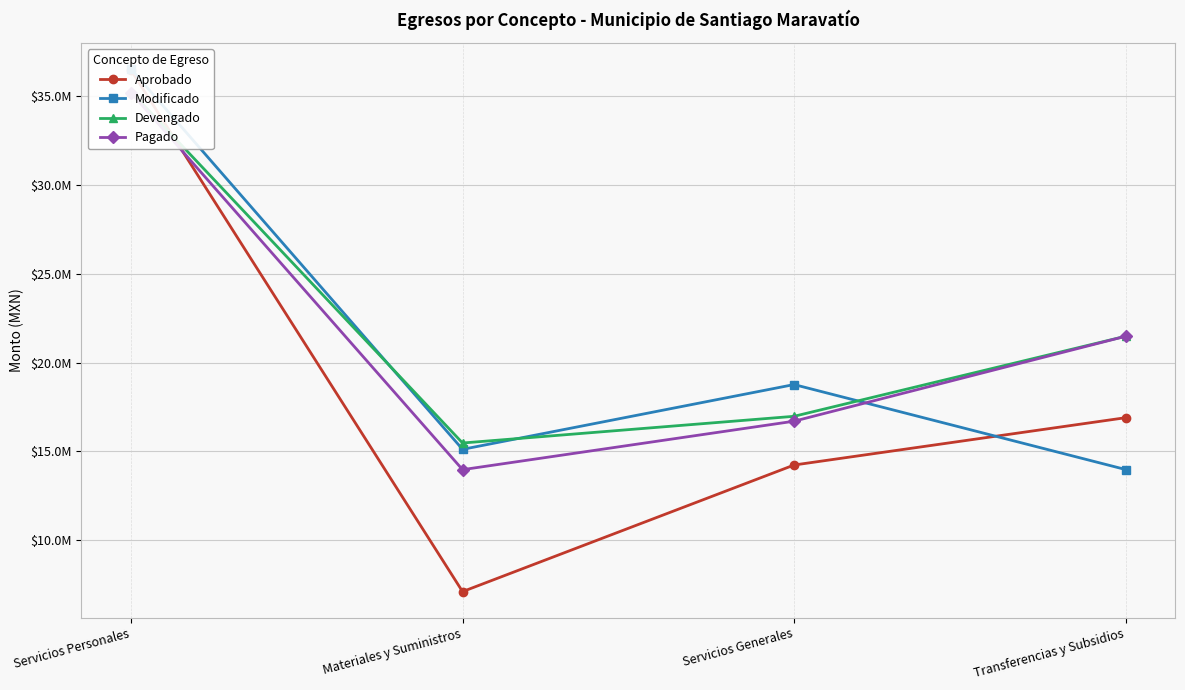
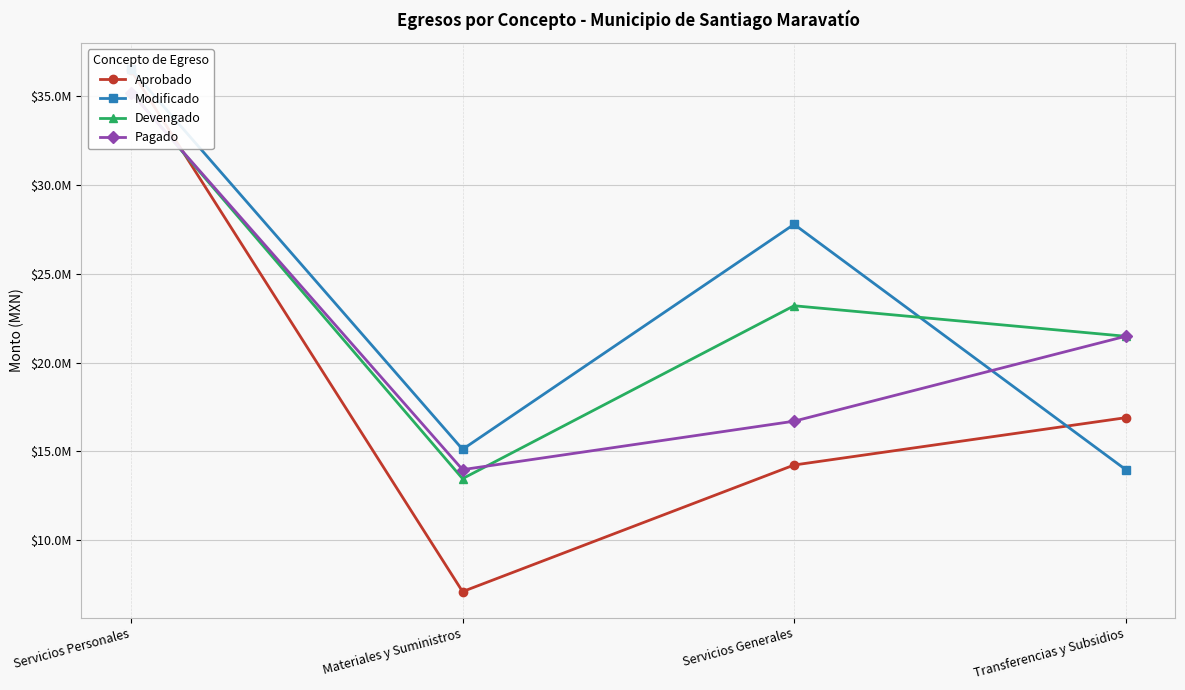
  {
    "Aprobado": {
      "Materiales y Suministros": "$7100000",
      "Servicios Generales": "$14200000",
      "Transferencias y Subsidios": "$16900000"
    },
    "Modificado": {
      "Materiales y Suministros": "$15100000",
-     "Servicios Generales": "$18800000",
+     "Servicios Generales": "$27800000",
      "Transferencias y Subsidios": "$14000000"
    },
    "Devengado": {
-     "Materiales y Suministros": "$15500000",
-     "Servicios Generales": "$17000000"
+     "Materiales y Suministros": "$13500000",
+     "Servicios Generales": "$23200000"
    },
    "Pagado": {
      "Materiales y Suministros": "$14000000",
      "Servicios Generales": "$16700000"
    }
  }
